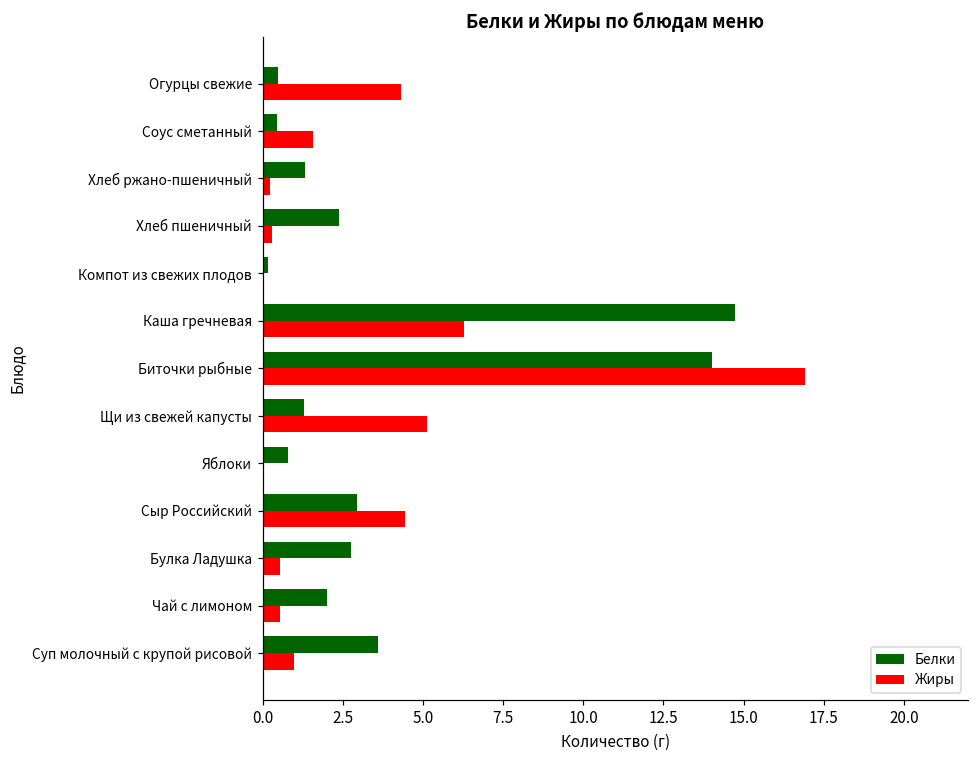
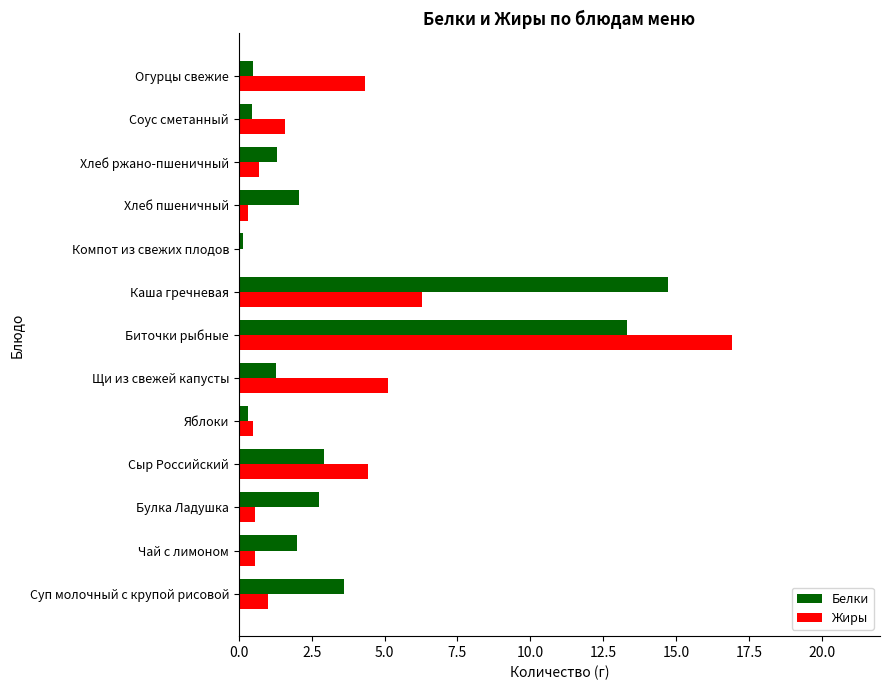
  {
    "Белки": {
      "Огурцы свежие": 0.5,
      "Соус сметанный": 0.4,
      "Хлеб ржано-пшеничный": 1.3,
-     "Хлеб пшеничный": 2.4,
+     "Хлеб пшеничный": 2.1,
      "Компот из свежих плодов": 0.2,
      "Каша гречневая": 14.7,
-     "Биточки рыбные": 14.0,
+     "Биточки рыбные": 13.3,
      "Щи из свежей капусты": 1.3,
-     "Яблоки": 0.8,
+     "Яблоки": 0.3,
      "Сыр Российский": 2.9,
      "Булка Ладушка": 2.8,
      "Чай с лимоном": 2.0,
      "Суп молочный с крупой рисовой": 3.6
    },
    "Жиры": {
      "Огурцы свежие": 4.3,
      "Соус сметанный": 1.6,
-     "Хлеб ржано-пшеничный": 0.2,
+     "Хлеб ржано-пшеничный": 0.7,
      "Хлеб пшеничный": 0.3,
      "Компот из свежих плодов": 0.0,
      "Каша гречневая": 6.3,
      "Биточки рыбные": 16.9,
      "Щи из свежей капусты": 5.1,
-     "Яблоки": 0.0,
+     "Яблоки": 0.5,
      "Сыр Российский": 4.4,
      "Булка Ладушка": 0.6,
      "Чай с лимоном": 0.6,
      "Суп молочный с крупой рисовой": 1.0
    }
  }
